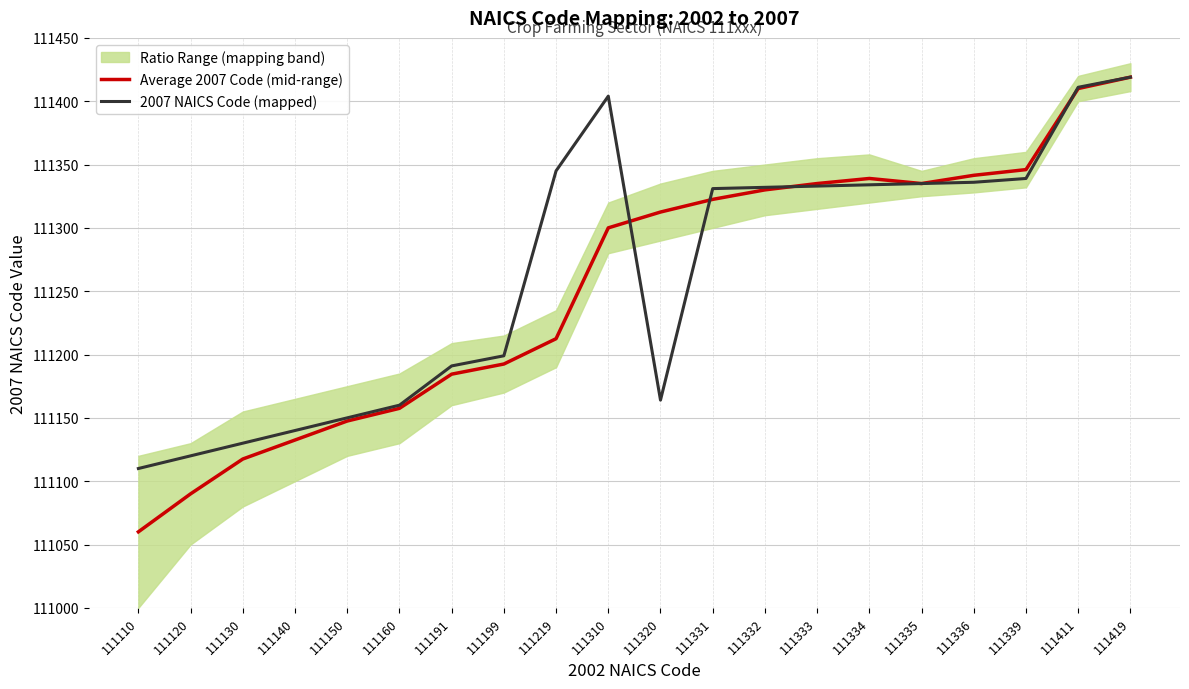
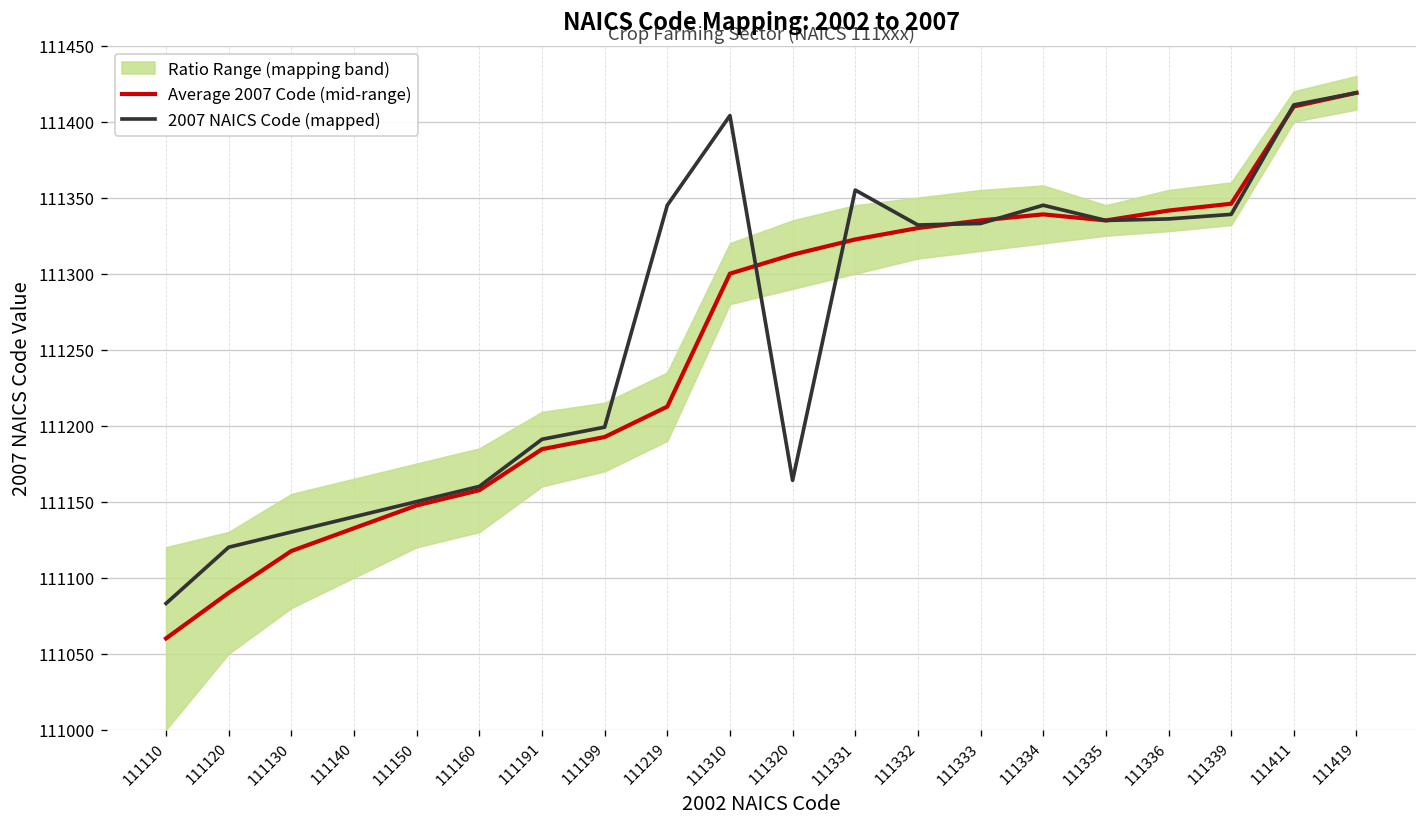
  {
    "Average 2007 Code (mid-range)": {
      "111110": 111060,
      "111120": 111090,
      "111130": 111118,
      "111140": 111133,
      "111150": 111148,
      "111160": 111158,
      "111191": 111185,
      "111199": 111193,
      "111219": 111213,
      "111310": 111300,
      "111320": 111313,
      "111331": 111323,
      "111332": 111330,
      "111333": 111335,
      "111334": 111339,
      "111336": 111342,
      "111339": 111346
    },
    "2007 NAICS Code (mapped)": {
-     "111110": 111110,
+     "111110": 111083,
      "111120": 111120,
      "111130": 111130,
      "111140": 111140,
      "111150": 111150,
      "111160": 111160,
      "111191": 111191,
      "111199": 111199,
      "111219": 111345,
      "111310": 111404,
      "111320": 111164,
-     "111331": 111331,
+     "111331": 111355,
      "111332": 111332,
      "111333": 111333,
-     "111334": 111334,
+     "111334": 111345,
      "111336": 111336,
      "111339": 111339
    }
  }
